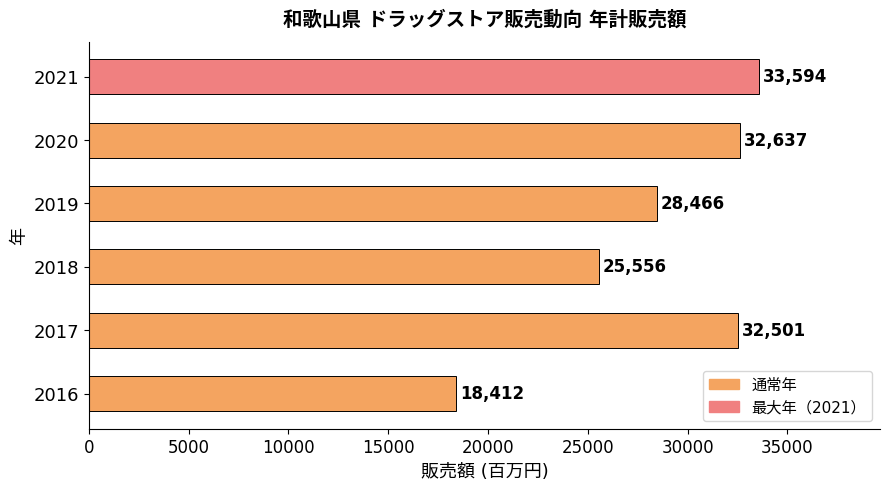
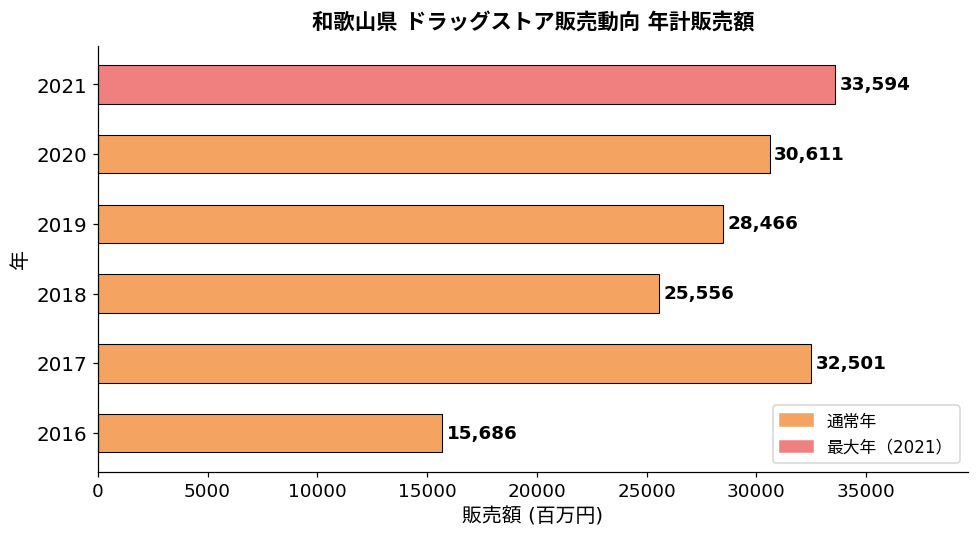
  {
    "2021": "33,594",
-   "2020": "32,637",
+   "2020": "30,611",
    "2019": "28,466",
    "2018": "25,556",
    "2017": "32,501",
-   "2016": "18,412"
+   "2016": "15,686"
  }
